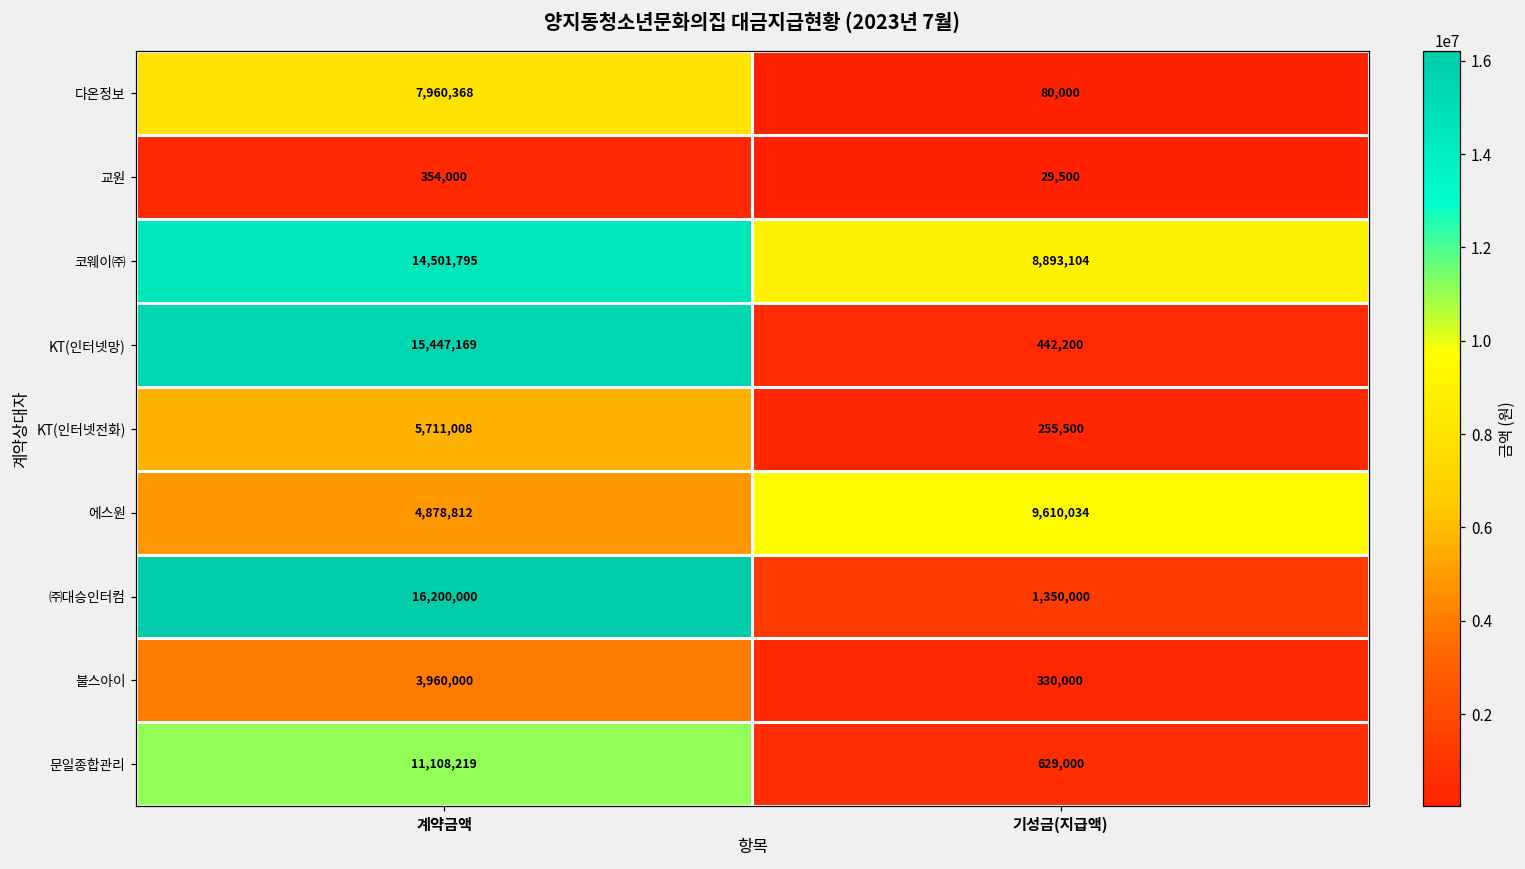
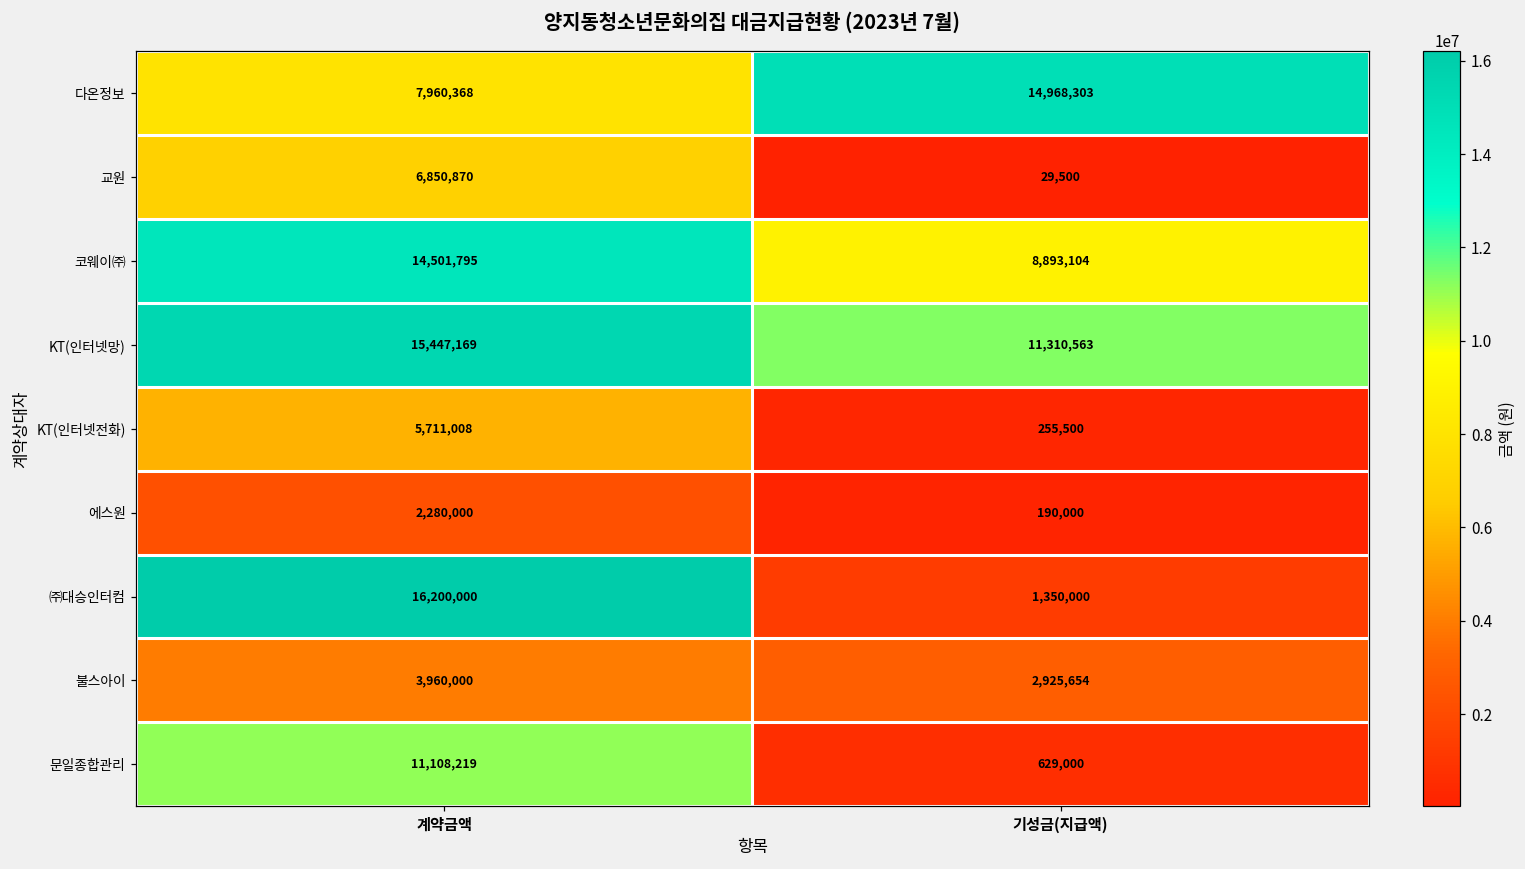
  {
    "다온정보": {
      "계약금액": "7,960,368",
-     "기성금(지급액)": "80,000"
+     "기성금(지급액)": "14,968,303"
    },
    "교원": {
-     "계약금액": "354,000",
+     "계약금액": "6,850,870",
      "기성금(지급액)": "29,500"
    },
    "코웨이㈜": {
      "계약금액": "14,501,795",
      "기성금(지급액)": "8,893,104"
    },
    "KT(인터넷망)": {
      "계약금액": "15,447,169",
-     "기성금(지급액)": "442,200"
+     "기성금(지급액)": "11,310,563"
    },
    "KT(인터넷전화)": {
      "계약금액": "5,711,008",
      "기성금(지급액)": "255,500"
    },
    "에스원": {
-     "계약금액": "4,878,812",
-     "기성금(지급액)": "9,610,034"
+     "계약금액": "2,280,000",
+     "기성금(지급액)": "190,000"
    },
    "㈜대승인터컴": {
      "계약금액": "16,200,000",
      "기성금(지급액)": "1,350,000"
    },
    "불스아이": {
      "계약금액": "3,960,000",
-     "기성금(지급액)": "330,000"
+     "기성금(지급액)": "2,925,654"
    },
    "문일종합관리": {
      "계약금액": "11,108,219",
      "기성금(지급액)": "629,000"
    }
  }
